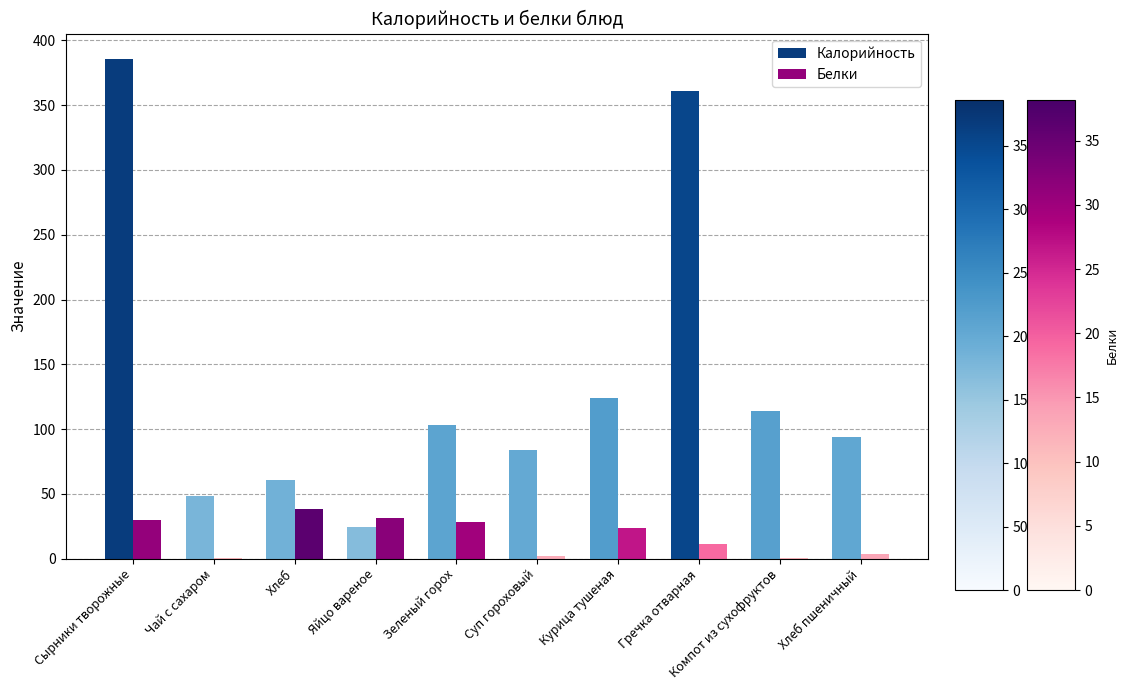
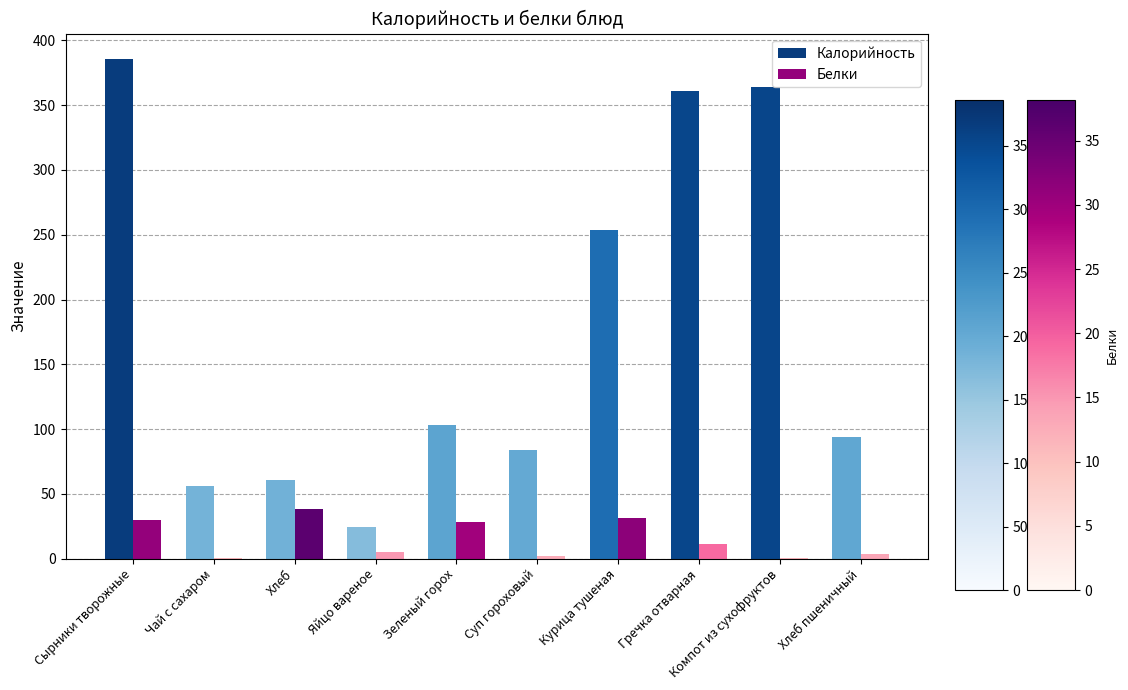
  {
    "Калорийность": {
      "Сырники творожные": 386,
-     "Чай с сахаром": 48,
+     "Чай с сахаром": 56,
      "Хлеб": 61,
      "Яйцо вареное": 24,
      "Зеленый горох": 103,
      "Суп гороховый": 84,
-     "Курица тушеная": 124,
+     "Курица тушеная": 254,
      "Гречка отварная": 361,
-     "Компот из сухофруктов": 114,
+     "Компот из сухофруктов": 364,
      "Хлеб пшеничный": 94
    },
    "Белки": {
      "Сырники творожные": 30,
      "Хлеб": 38,
-     "Яйцо вареное": 32,
+     "Яйцо вареное": 5,
      "Зеленый горох": 28,
-     "Курица тушеная": 24,
+     "Курица тушеная": 31,
      "Гречка отварная": 12,
      "Хлеб пшеничный": 3
    }
  }
